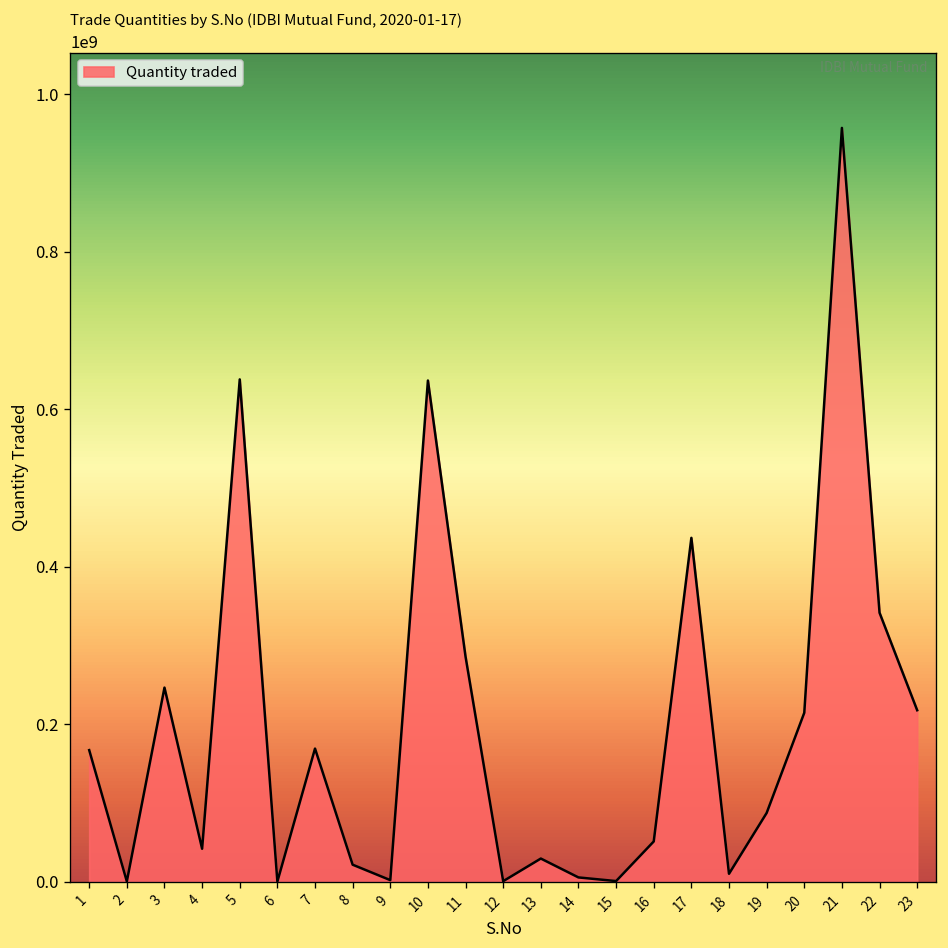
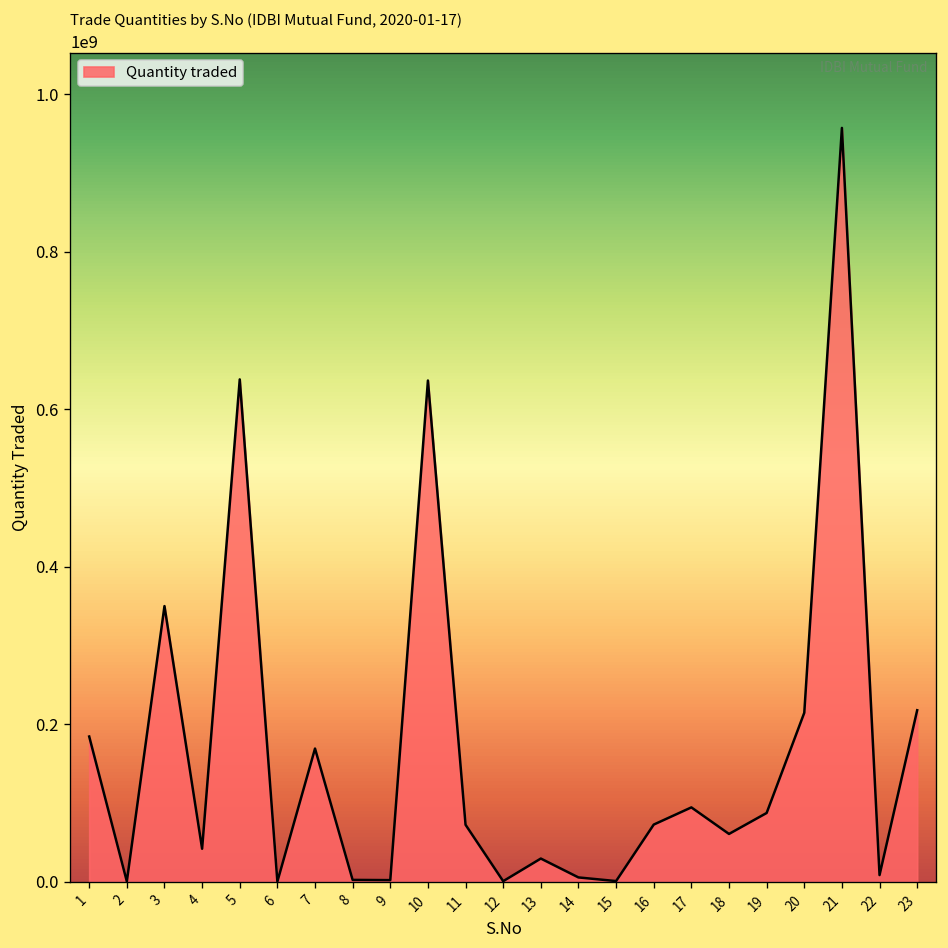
  {
-   "1": 170000000,
+   "1": 180000000,
    "2": 0,
-   "3": 250000000,
+   "3": 350000000,
    "4": 40000000,
    "5": 640000000,
    "6": 0,
    "7": 170000000,
-   "8": 20000000,
+   "8": 0,
    "9": 0,
    "10": 640000000,
-   "11": 290000000,
+   "11": 70000000,
    "12": 0,
    "13": 30000000,
    "14": 10000000,
    "15": 0,
-   "16": 50000000,
-   "17": 440000000,
-   "18": 10000000,
+   "16": 70000000,
+   "17": 90000000,
+   "18": 60000000,
    "19": 90000000,
    "20": 210000000,
    "21": 960000000,
-   "22": 340000000,
+   "22": 10000000,
    "23": 220000000
  }
